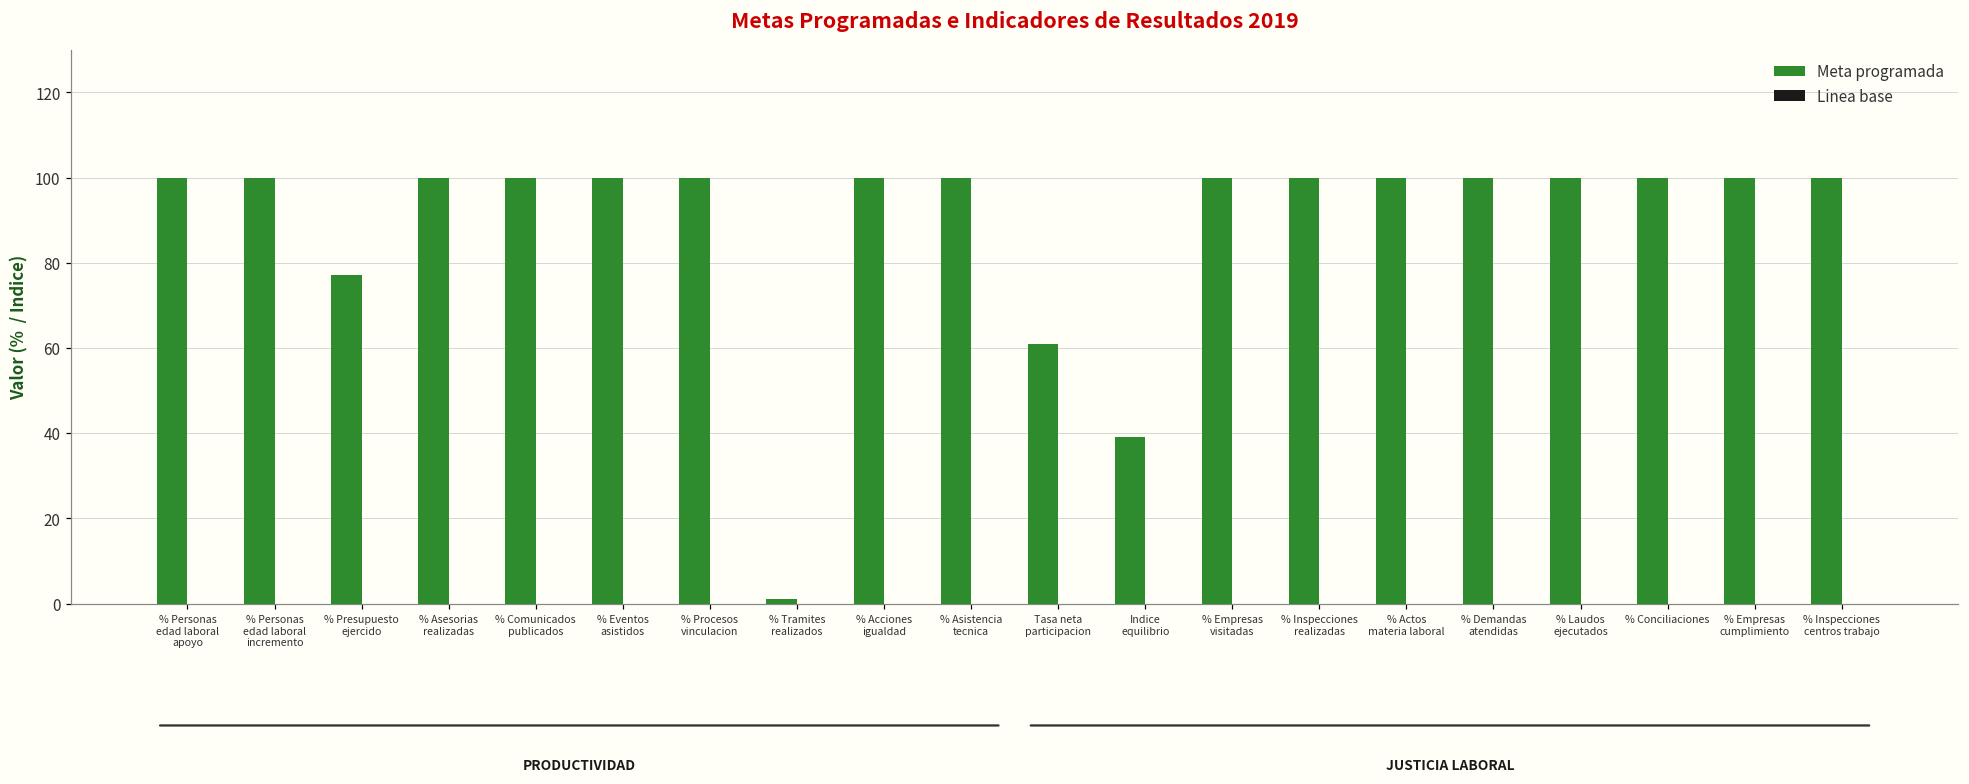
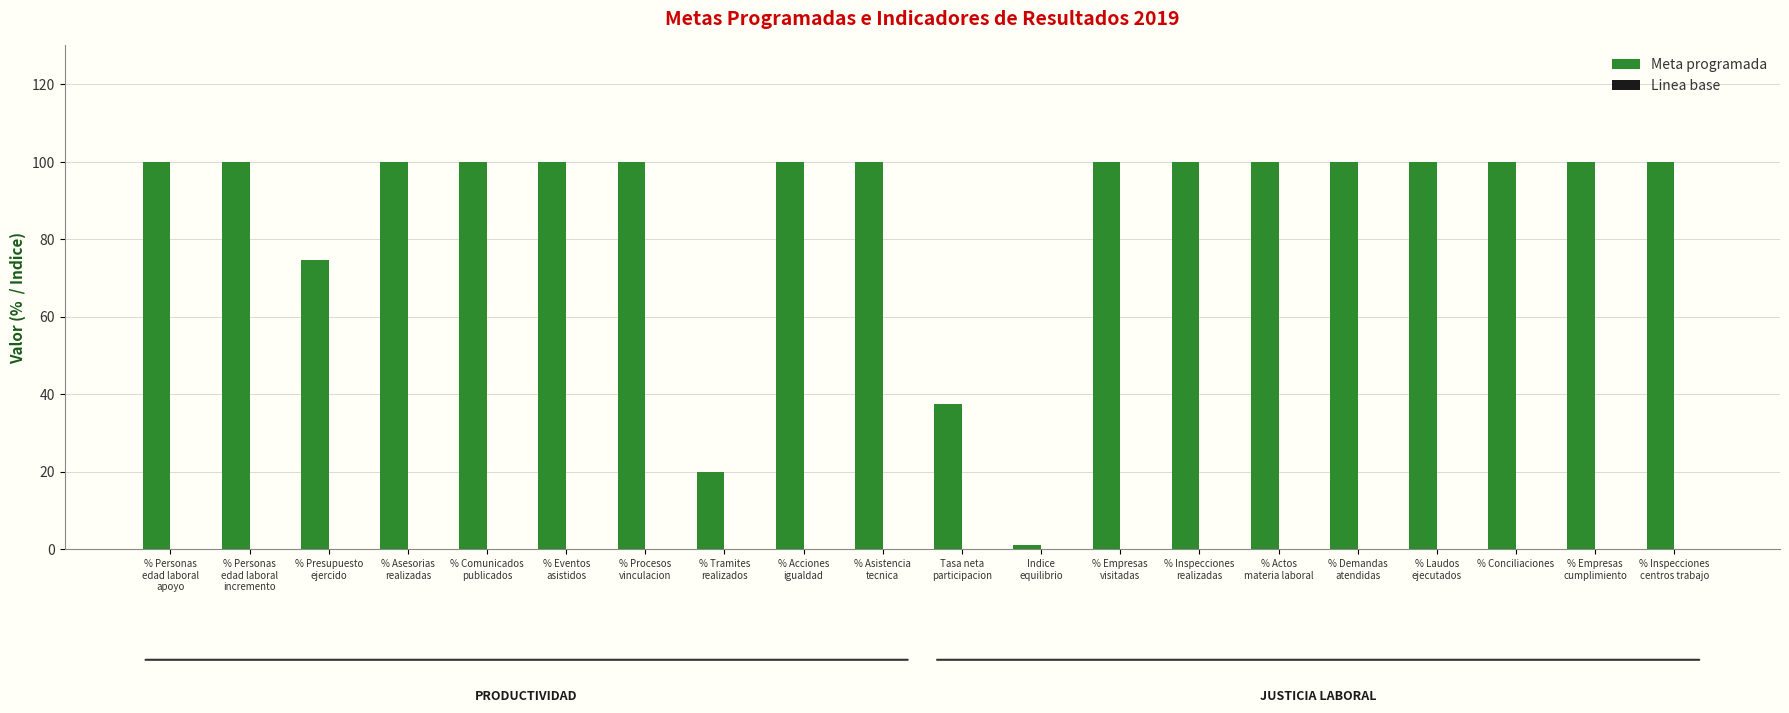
  {
    "Meta programada": {
      "% Personas edad laboral apoyo": 100,
      "% Personas edad laboral incremento": 100,
-     "% Presupuesto ejercido": 77,
+     "% Presupuesto ejercido": 75,
      "% Asesorias realizadas": 100,
      "% Comunicados publicados": 100,
      "% Eventos asistidos": 100,
      "% Procesos vinculacion": 100,
-     "% Tramites realizados": 1,
+     "% Tramites realizados": 20,
      "% Acciones igualdad": 100,
      "% Asistencia tecnica": 100,
-     "Tasa neta participacion": 61,
-     "Indice equilibrio": 39,
+     "Tasa neta participacion": 37,
+     "Indice equilibrio": 1,
      "% Empresas visitadas": 100,
      "% Inspecciones realizadas": 100,
      "% Actos materia laboral": 100,
      "% Demandas atendidas": 100,
      "% Laudos ejecutados": 100,
      "% Conciliaciones": 100,
      "% Empresas cumplimiento": 100,
      "% Inspecciones centros trabajo": 100
    },
    "Linea base": {
      "% Personas edad laboral apoyo": 0,
      "% Personas edad laboral incremento": 0,
      "% Presupuesto ejercido": 0,
      "% Asesorias realizadas": 0,
      "% Comunicados publicados": 0,
      "% Eventos asistidos": 0,
      "% Procesos vinculacion": 0,
      "% Tramites realizados": 0,
      "% Acciones igualdad": 0,
      "% Asistencia tecnica": 0,
      "Tasa neta participacion": 0,
      "Indice equilibrio": 0,
      "% Empresas visitadas": 0,
      "% Inspecciones realizadas": 0,
      "% Actos materia laboral": 0,
      "% Demandas atendidas": 0,
      "% Laudos ejecutados": 0,
      "% Conciliaciones": 0,
      "% Empresas cumplimiento": 0,
      "% Inspecciones centros trabajo": 0
    }
  }
